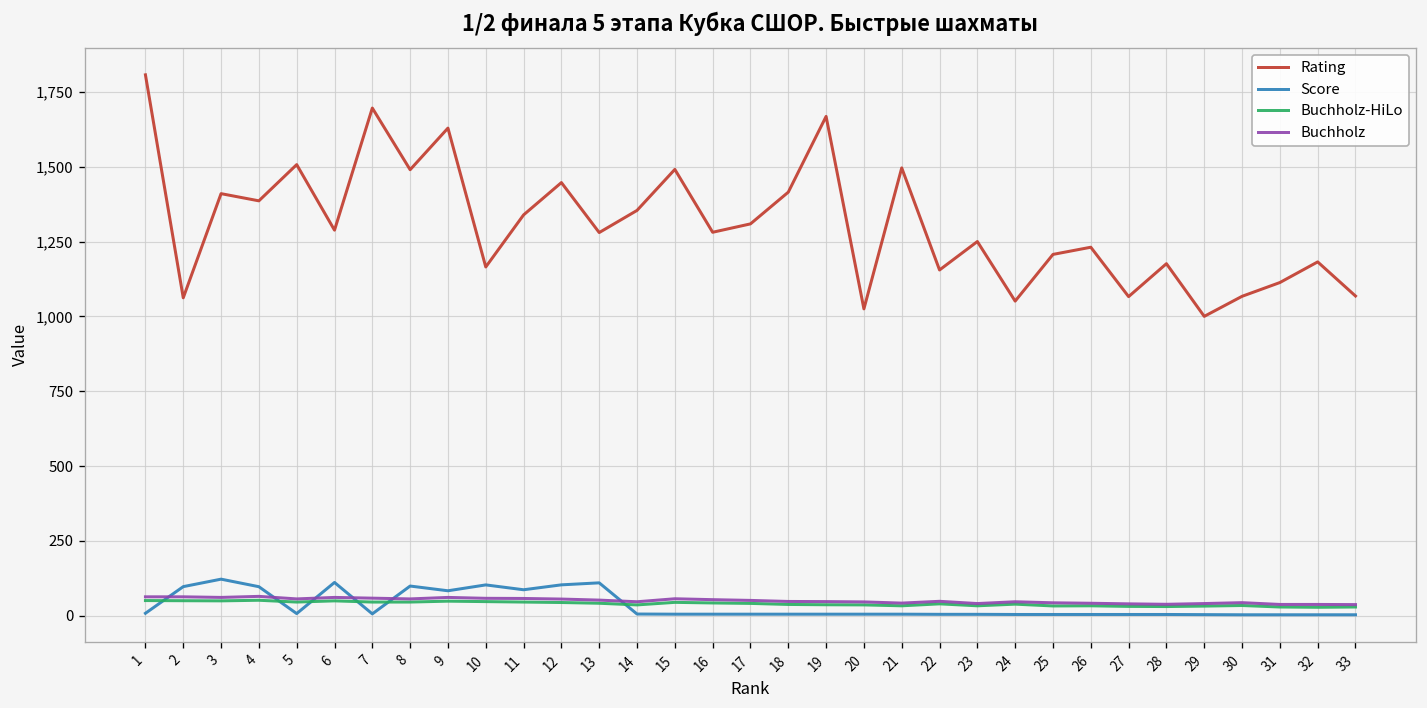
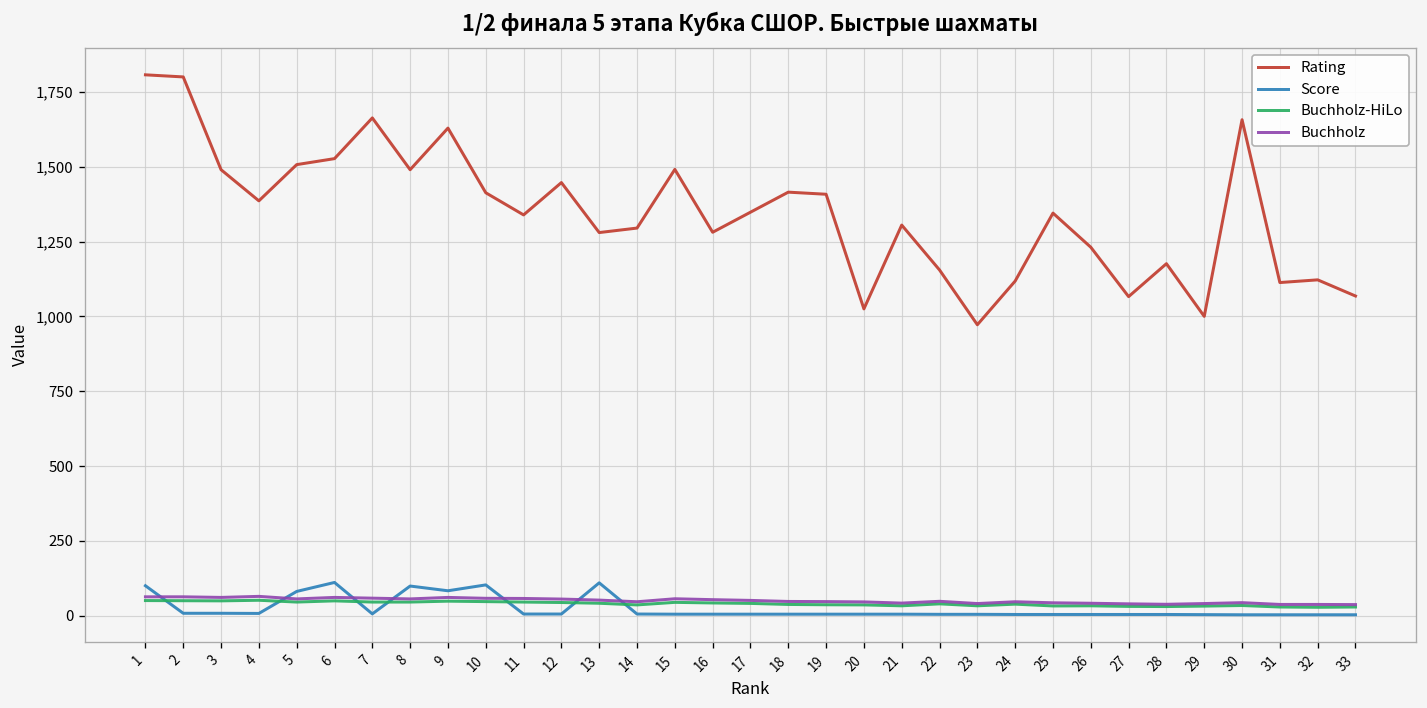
  {
    "Rating": {
      "1": "1,810",
-     "2": "1,060",
-     "3": "1,410",
+     "2": "1,800",
+     "3": "1,490",
      "4": "1,390",
      "5": "1,510",
-     "6": "1,290",
-     "7": "1,700",
+     "6": "1,530",
+     "7": "1,660",
      "8": "1,490",
      "9": "1,630",
-     "10": "1,170",
+     "10": "1,410",
      "11": "1,340",
      "12": "1,450",
      "13": "1,280",
-     "14": "1,350",
+     "14": "1,300",
      "15": "1,490",
      "16": "1,280",
-     "17": "1,310",
+     "17": "1,350",
      "18": "1,420",
-     "19": "1,670",
+     "19": "1,410",
      "20": "1,030",
-     "21": "1,500",
+     "21": "1,310",
      "22": "1,160",
-     "23": "1,250",
-     "24": "1,050",
-     "25": "1,210",
+     "23": "970",
+     "24": "1,120",
+     "25": "1,350",
      "26": "1,230",
      "27": "1,070",
      "28": "1,180",
      "29": "1,000",
-     "30": "1,070",
+     "30": "1,660",
      "31": "1,110",
-     "32": "1,180",
+     "32": "1,120",
      "33": "1,070"
    },
    "Score": {
-     "1": "10",
-     "2": "100",
-     "3": "120",
-     "4": "100",
-     "5": "10",
+     "1": "100",
+     "2": "10",
+     "3": "10",
+     "4": "10",
+     "5": "80",
      "6": "110",
      "7": "10",
      "8": "100",
      "9": "80",
      "10": "100",
-     "11": "90",
-     "12": "100",
+     "11": "10",
+     "12": "10",
      "13": "110",
      "14": "10",
      "15": "10",
      "16": "10",
      "17": "10",
      "18": "10",
      "19": "10",
      "20": "10",
      "21": "10",
      "22": "0",
      "23": "0",
      "24": "0",
      "25": "0",
      "26": "0",
      "27": "0",
      "28": "0",
      "29": "0",
      "30": "0",
      "31": "0",
      "32": "0",
      "33": "0"
    },
    "Buchholz-HiLo": {
      "1": "50",
      "2": "50",
      "3": "50",
      "4": "50",
      "5": "50",
      "6": "50",
      "7": "50",
      "8": "50",
      "9": "50",
      "10": "50",
      "11": "50",
      "12": "40",
      "13": "40",
      "14": "40",
      "15": "40",
      "16": "40",
      "19": "40",
      "25": "30"
    },
    "Buchholz": {
      "1": "60",
      "2": "60",
      "3": "60",
      "4": "60",
      "5": "60",
      "6": "60",
      "7": "60",
      "8": "60",
      "9": "60",
      "10": "60",
      "11": "60",
      "12": "60",
      "13": "50",
      "14": "50",
      "15": "60",
      "16": "50",
      "19": "50",
      "25": "40"
    }
  }
